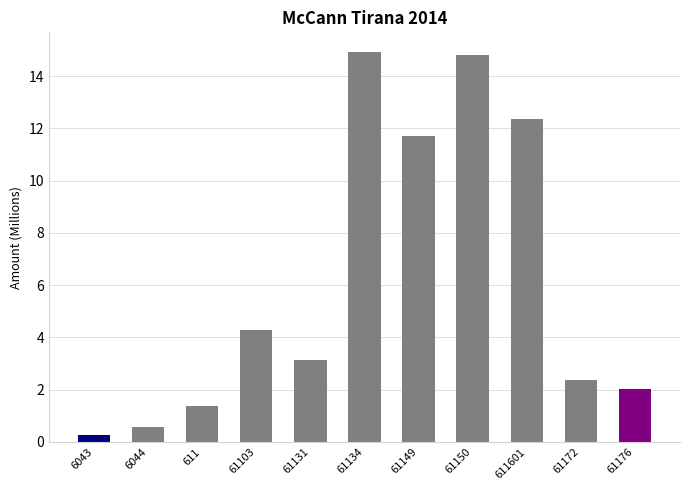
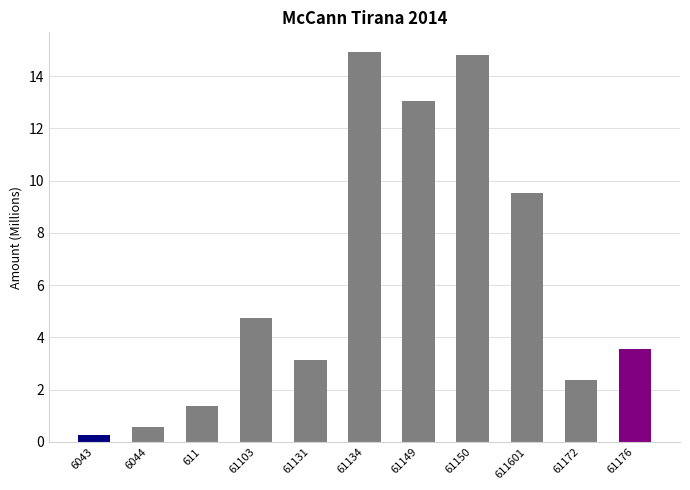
  {
    "6043": 0.3,
    "6044": 0.6,
    "611": 1.4,
-   "61103": 4.3,
+   "61103": 4.7,
    "61131": 3.1,
    "61134": 14.9,
-   "61149": 11.7,
+   "61149": 13.1,
    "61150": 14.8,
-   "611601": 12.4,
+   "611601": 9.5,
    "61172": 2.4,
-   "61176": 2.0
+   "61176": 3.5
  }
